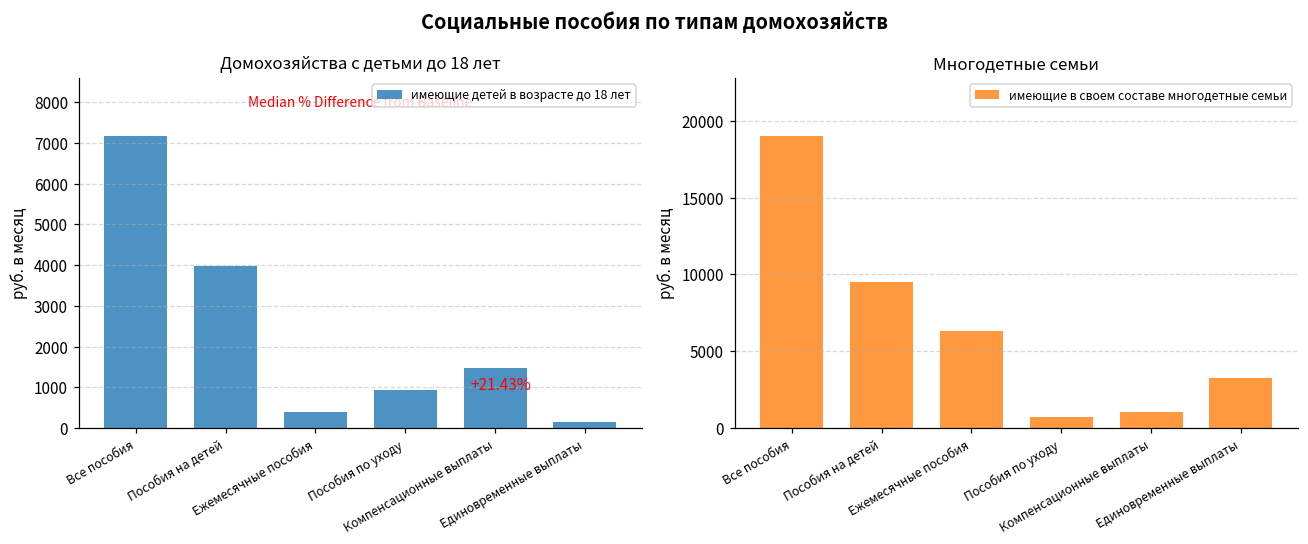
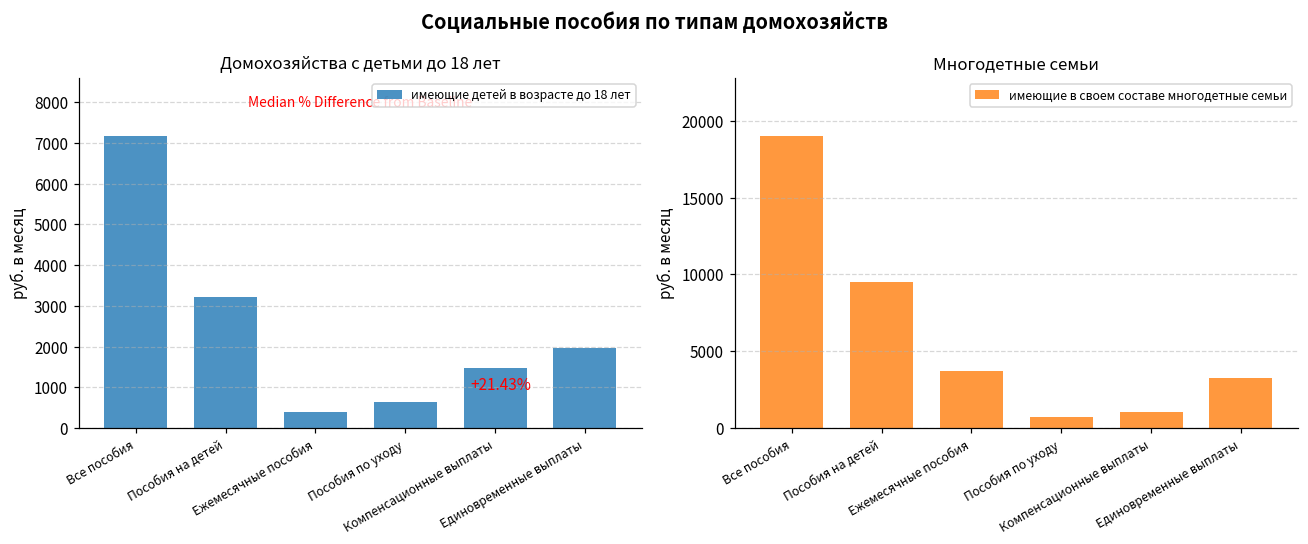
  {
    "Домохозяйства с детьми до 18 лет": {
      "Все пособия": 7200,
-     "Пособия на детей": 4000,
+     "Пособия на детей": 3200,
      "Ежемесячные пособия": 400,
-     "Пособия по уходу": 900,
-     "Единовременные выплаты": 100
+     "Пособия по уходу": 600,
+     "Единовременные выплаты": 2000
    },
    "Многодетные семьи": {
      "Все пособия": 19000,
      "Пособия на детей": 9500,
-     "Ежемесячные пособия": 6300,
+     "Ежемесячные пособия": 3700,
      "Пособия по уходу": 700,
      "Компенсационные выплаты": 1100,
      "Единовременные выплаты": 3300
    }
  }
